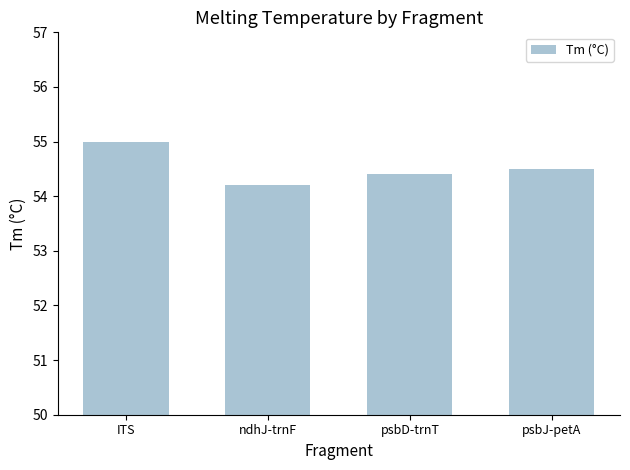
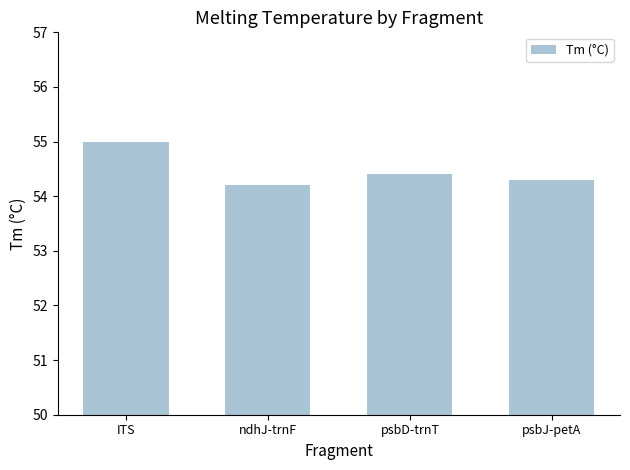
  {
    "ITS": 55.0,
    "ndhJ-trnF": 54.2,
    "psbD-trnT": 54.4,
-   "psbJ-petA": 54.5
+   "psbJ-petA": 54.3
  }
